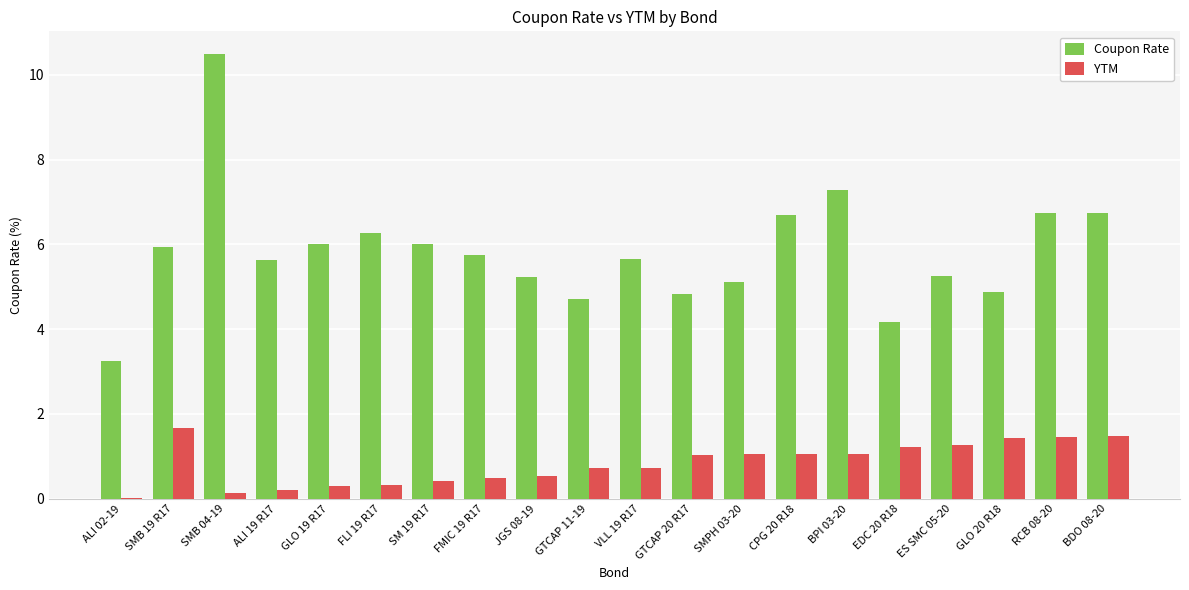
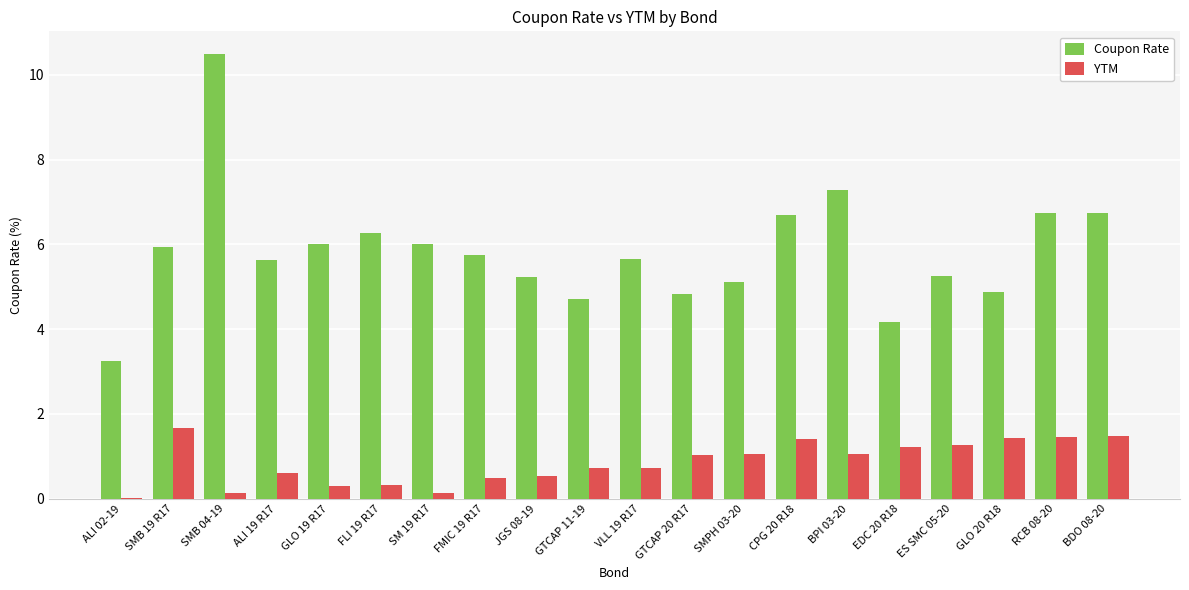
  {
    "Coupon Rate": {
      "ALI 02-19": 3.3,
      "SMB 19 R17": 5.9,
      "SMB 04-19": 10.5,
      "ALI 19 R17": 5.6,
      "GLO 19 R17": 6.0,
      "FLI 19 R17": 6.3,
      "SM 19 R17": 6.0,
      "FMIC 19 R17": 5.8,
      "JGS 08-19": 5.2,
      "GTCAP 11-19": 4.7,
      "VLL 19 R17": 5.7,
      "GTCAP 20 R17": 4.8,
      "SMPH 03-20": 5.1,
      "CPG 20 R18": 6.7,
      "BPI 03-20": 7.3,
      "EDC 20 R18": 4.2,
      "ES SMC 05-20": 5.3,
      "GLO 20 R18": 4.9,
      "RCB 08-20": 6.7,
      "BDO 08-20": 6.7
    },
    "YTM": {
      "SMB 19 R17": 1.7,
      "SMB 04-19": 0.1,
-     "ALI 19 R17": 0.2,
+     "ALI 19 R17": 0.6,
      "GLO 19 R17": 0.3,
      "FLI 19 R17": 0.3,
-     "SM 19 R17": 0.4,
+     "SM 19 R17": 0.1,
      "FMIC 19 R17": 0.5,
      "JGS 08-19": 0.5,
      "GTCAP 11-19": 0.7,
      "VLL 19 R17": 0.7,
      "GTCAP 20 R17": 1.0,
      "SMPH 03-20": 1.0,
-     "CPG 20 R18": 1.0,
+     "CPG 20 R18": 1.4,
      "BPI 03-20": 1.1,
      "EDC 20 R18": 1.2,
      "ES SMC 05-20": 1.3,
      "GLO 20 R18": 1.4,
      "RCB 08-20": 1.5,
      "BDO 08-20": 1.5
    }
  }
